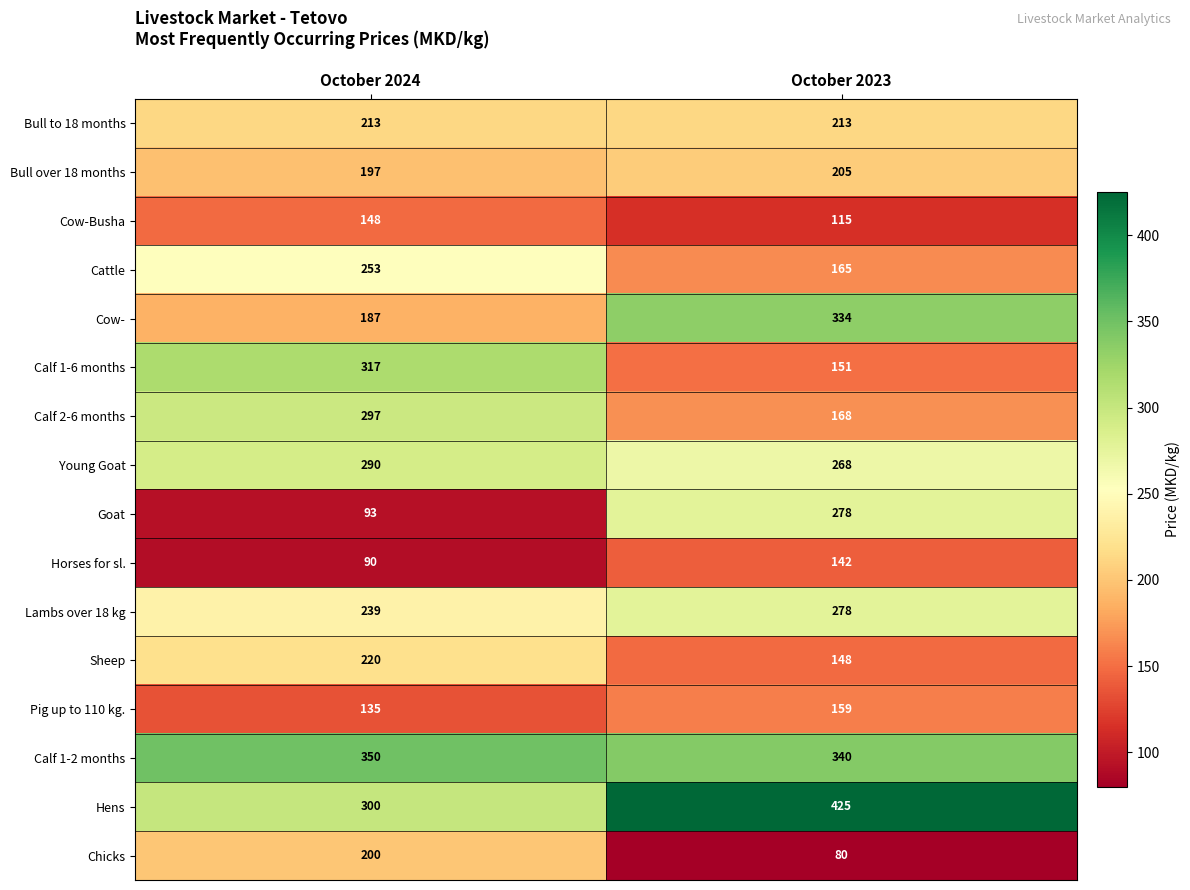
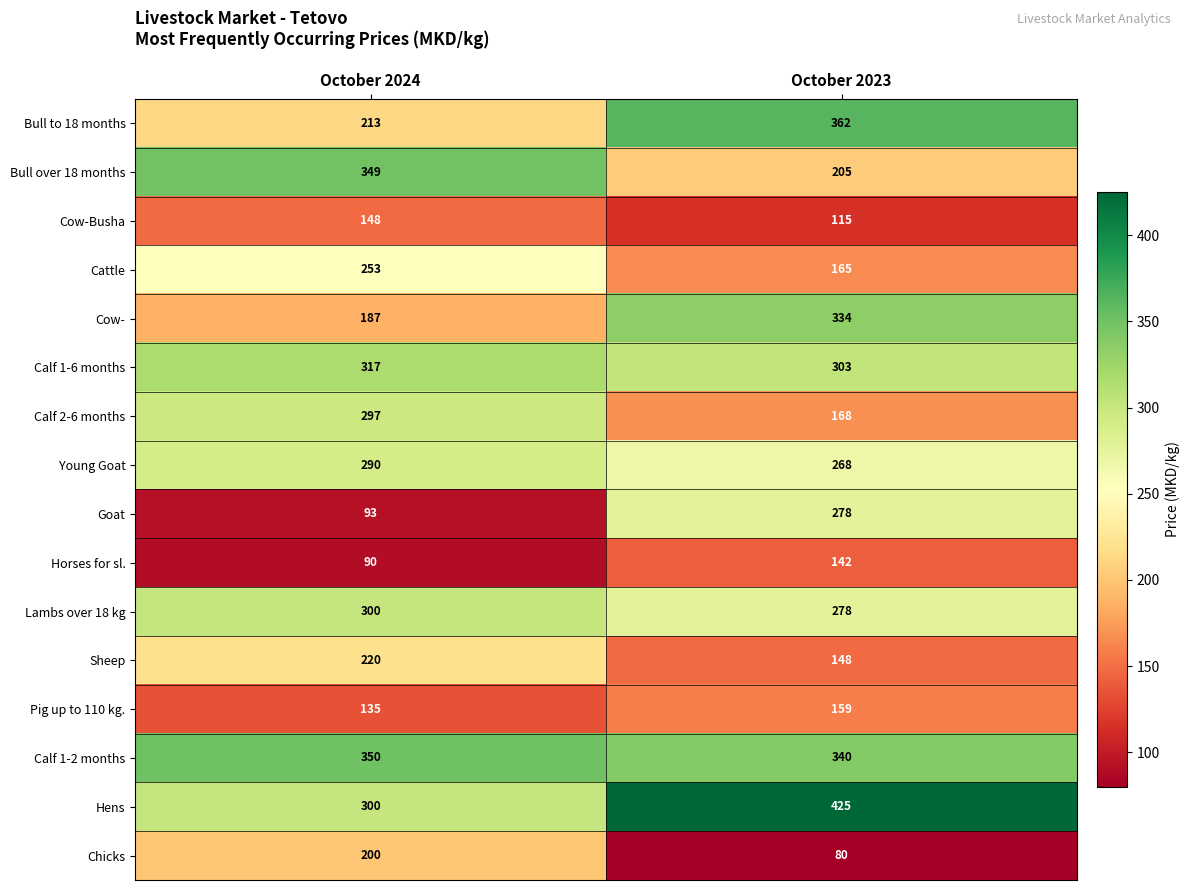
  {
    "Bull to 18 months": {
      "October 2024": 213,
-     "October 2023": 213
+     "October 2023": 362
    },
    "Bull over 18 months": {
-     "October 2024": 197,
+     "October 2024": 349,
      "October 2023": 205
    },
    "Cow-Busha": {
      "October 2024": 148,
      "October 2023": 115
    },
    "Cattle": {
      "October 2024": 253,
      "October 2023": 165
    },
    "Cow-": {
      "October 2024": 187,
      "October 2023": 334
    },
    "Calf 1-6 months": {
      "October 2024": 317,
-     "October 2023": 151
+     "October 2023": 303
    },
    "Calf 2-6 months": {
      "October 2024": 297,
      "October 2023": 168
    },
    "Young Goat": {
      "October 2024": 290,
      "October 2023": 268
    },
    "Goat": {
      "October 2024": 93,
      "October 2023": 278
    },
    "Horses for sl.": {
      "October 2024": 90,
      "October 2023": 142
    },
    "Lambs over 18 kg": {
-     "October 2024": 239,
+     "October 2024": 300,
      "October 2023": 278
    },
    "Sheep": {
      "October 2024": 220,
      "October 2023": 148
    },
    "Pig up to 110 kg.": {
      "October 2024": 135,
      "October 2023": 159
    },
    "Calf 1-2 months": {
      "October 2024": 350,
      "October 2023": 340
    },
    "Hens": {
      "October 2024": 300,
      "October 2023": 425
    },
    "Chicks": {
      "October 2024": 200,
      "October 2023": 80
    }
  }
